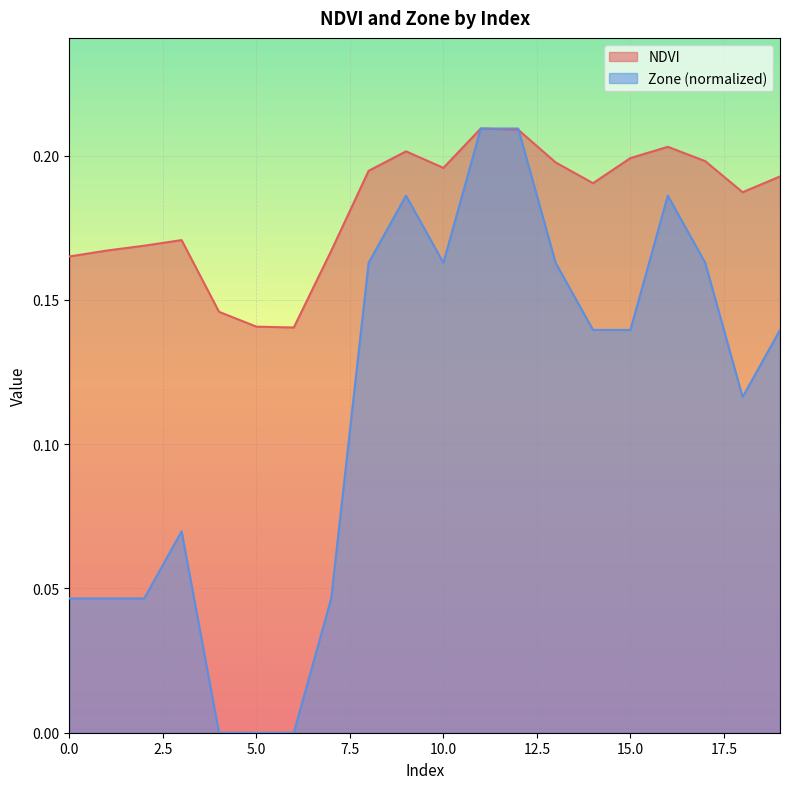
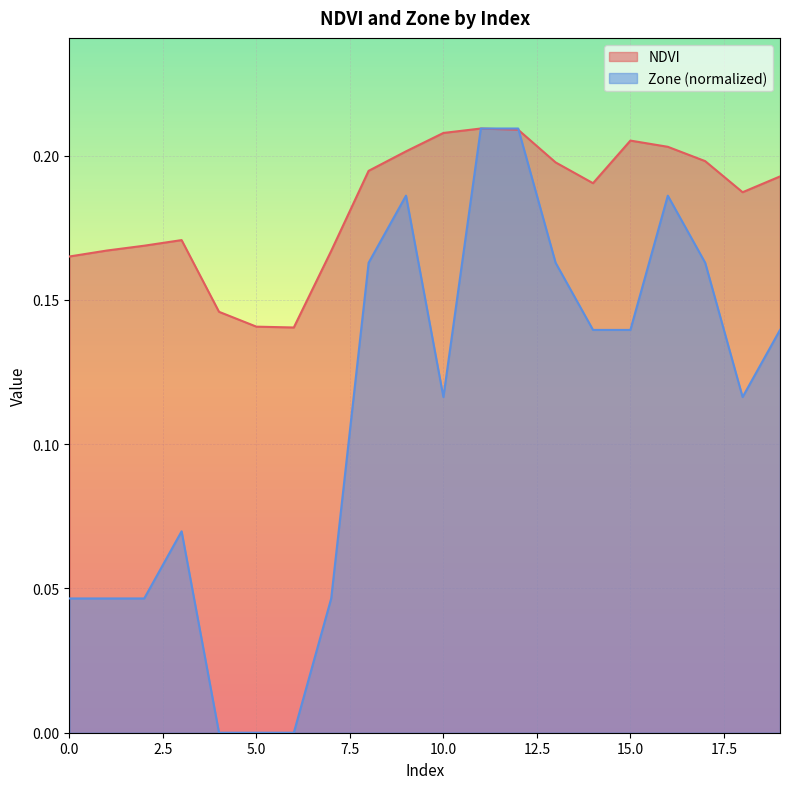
  {
    "NDVI": {
      "0.0": 0.165,
      "5.0": 0.141,
-     "10.0": 0.196,
-     "15.0": 0.199
+     "10.0": 0.208,
+     "15.0": 0.205
    },
    "Zone (normalized)": {
      "0.0": 0.047,
      "5.0": 0.000,
-     "10.0": 0.163,
+     "10.0": 0.116,
      "15.0": 0.140
    }
  }
